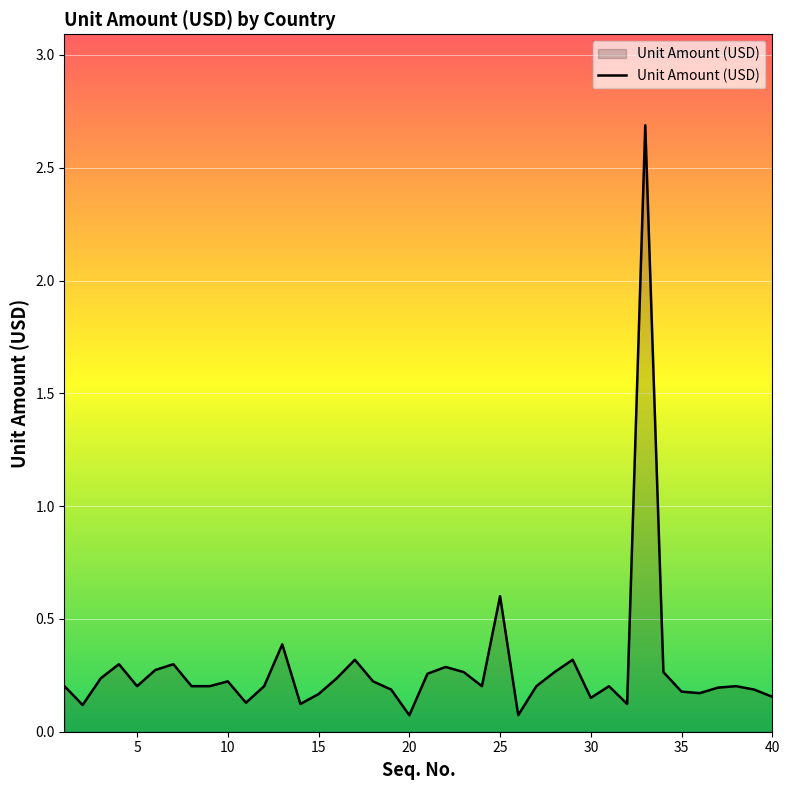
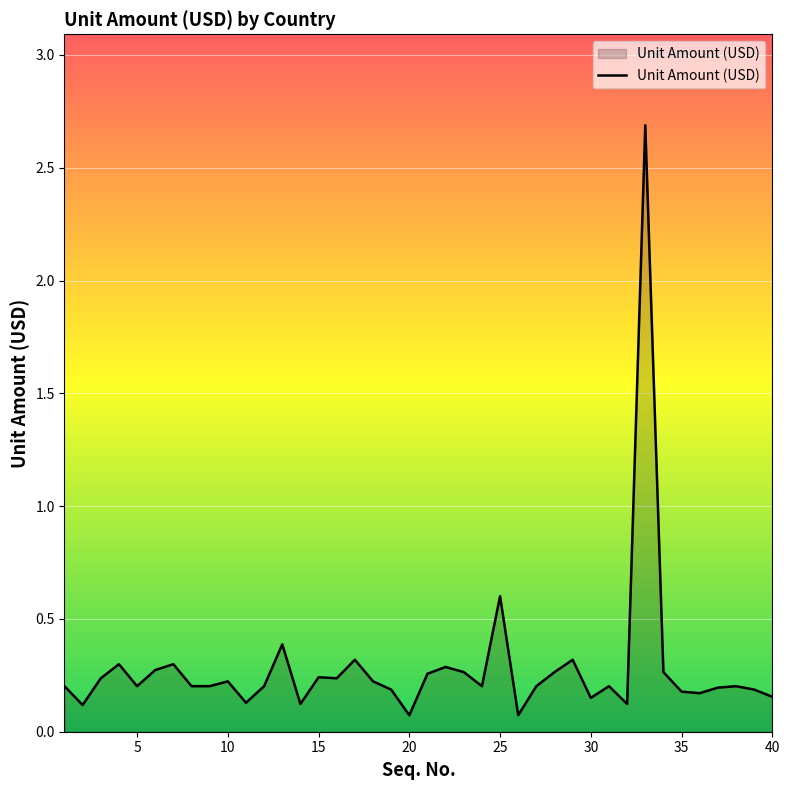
  {
    "5": 0.20,
    "10": 0.22,
-   "15": 0.17,
+   "15": 0.24,
    "20": 0.07,
    "25": 0.60,
    "30": 0.15,
    "35": 0.18,
    "40": 0.15
  }
